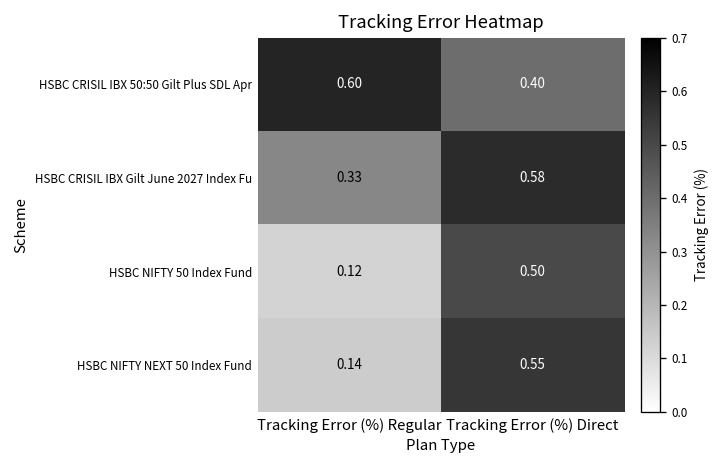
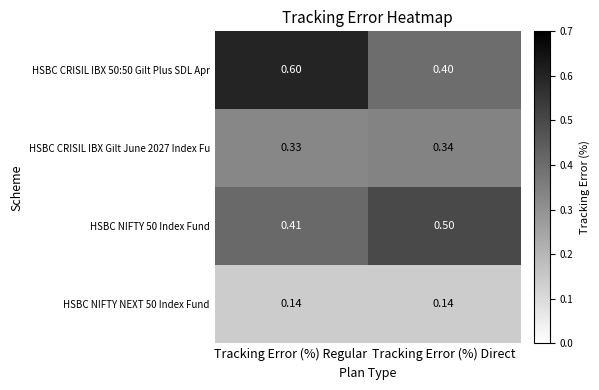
  {
    "HSBC CRISIL IBX 50:50 Gilt Plus SDL Apr": {
      "Tracking Error (%) Regular": 0.60,
      "Tracking Error (%) Direct": 0.40
    },
    "HSBC CRISIL IBX Gilt June 2027 Index Fu": {
      "Tracking Error (%) Regular": 0.33,
-     "Tracking Error (%) Direct": 0.58
+     "Tracking Error (%) Direct": 0.34
    },
    "HSBC NIFTY 50 Index Fund": {
-     "Tracking Error (%) Regular": 0.12,
+     "Tracking Error (%) Regular": 0.41,
      "Tracking Error (%) Direct": 0.50
    },
    "HSBC NIFTY NEXT 50 Index Fund": {
      "Tracking Error (%) Regular": 0.14,
-     "Tracking Error (%) Direct": 0.55
+     "Tracking Error (%) Direct": 0.14
    }
  }
